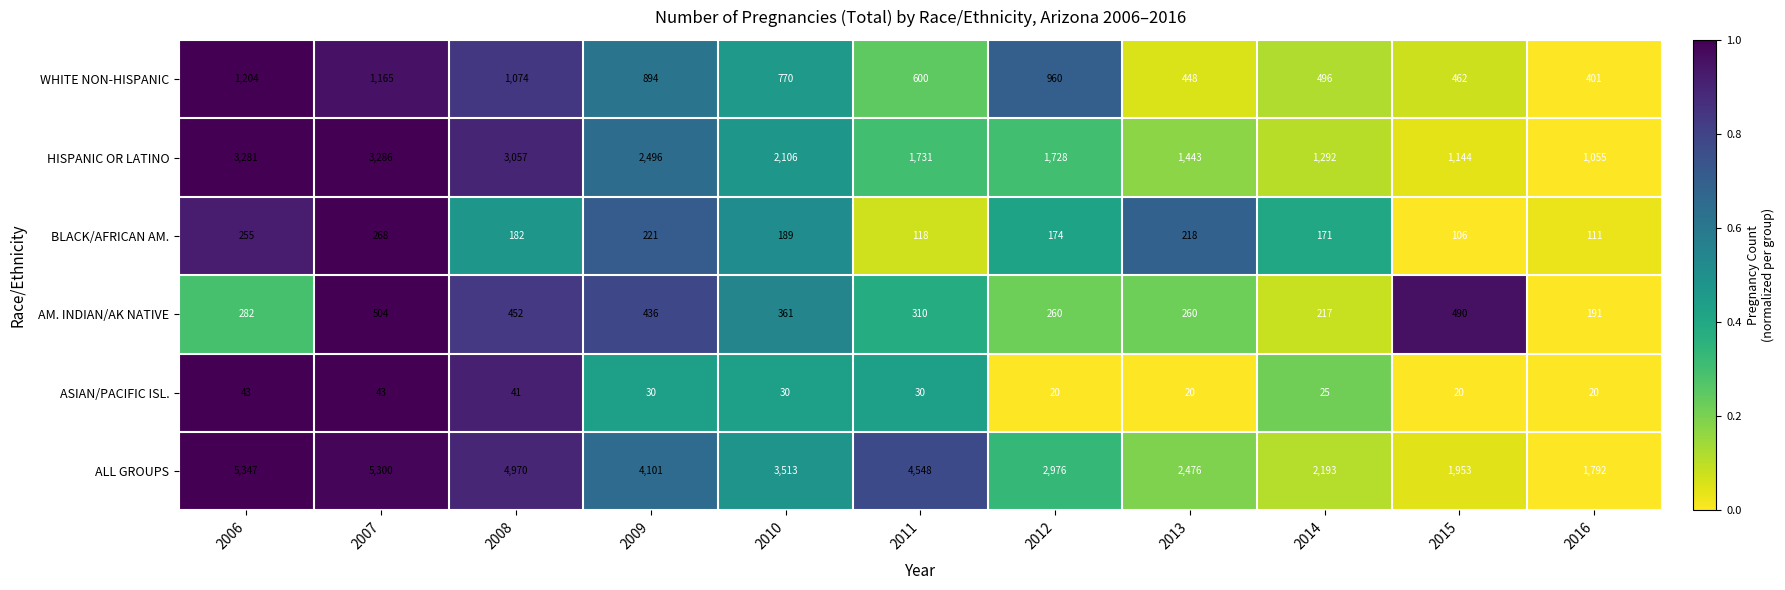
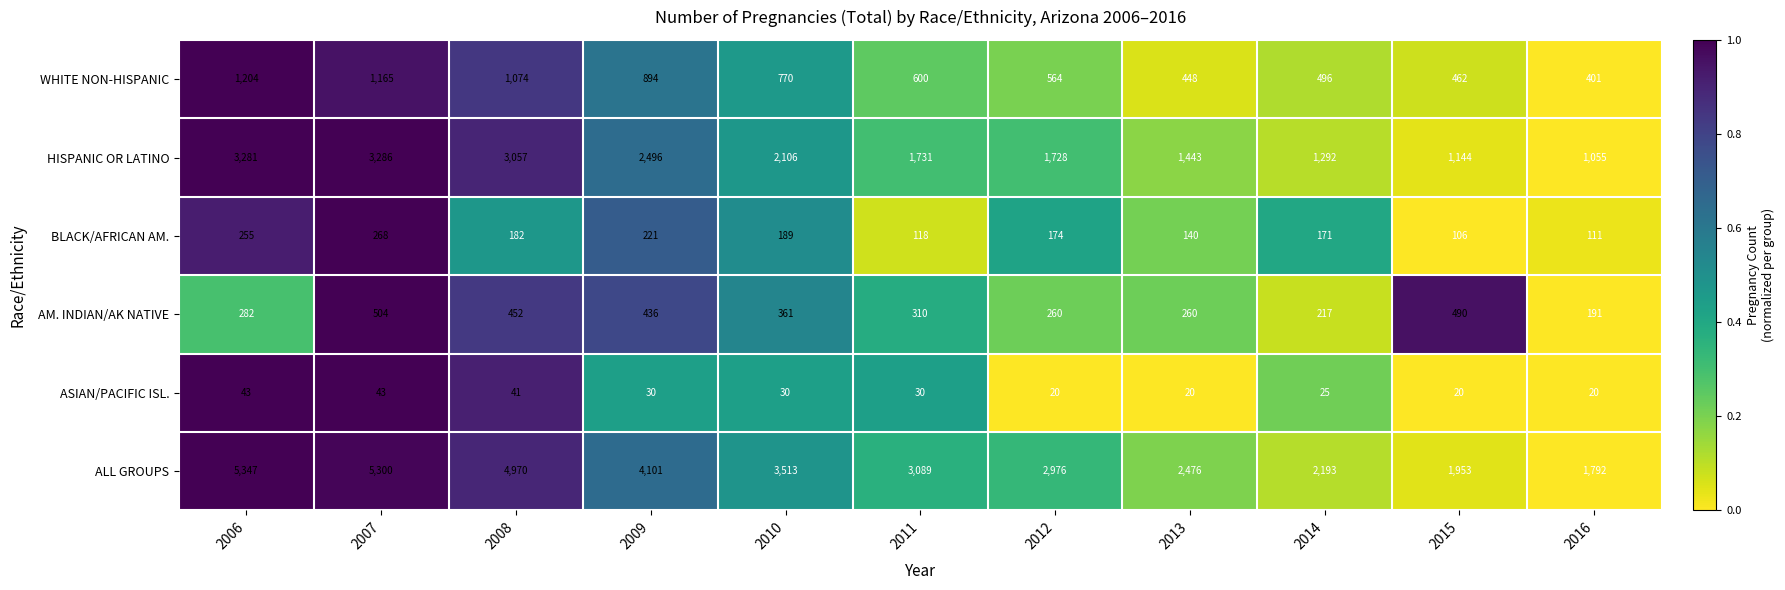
  {
    "WHITE NON-HISPANIC": {
      "2006": "1,204",
      "2007": "1,165",
      "2008": "1,074",
      "2009": "894",
      "2010": "770",
      "2011": "600",
-     "2012": "960",
+     "2012": "564",
      "2013": "448",
      "2014": "496",
      "2015": "462",
      "2016": "401"
    },
    "HISPANIC OR LATINO": {
      "2006": "3,281",
      "2007": "3,286",
      "2008": "3,057",
      "2009": "2,496",
      "2010": "2,106",
      "2011": "1,731",
      "2012": "1,728",
      "2013": "1,443",
      "2014": "1,292",
      "2015": "1,144",
      "2016": "1,055"
    },
    "BLACK/AFRICAN AM.": {
      "2006": "255",
      "2007": "268",
      "2008": "182",
      "2009": "221",
      "2010": "189",
      "2011": "118",
      "2012": "174",
-     "2013": "218",
+     "2013": "140",
      "2014": "171",
      "2015": "106",
      "2016": "111"
    },
    "AM. INDIAN/AK NATIVE": {
      "2006": "282",
      "2007": "504",
      "2008": "452",
      "2009": "436",
      "2010": "361",
      "2011": "310",
      "2012": "260",
      "2013": "260",
      "2014": "217",
      "2015": "490",
      "2016": "191"
    },
    "ASIAN/PACIFIC ISL.": {
      "2006": "43",
      "2007": "43",
      "2008": "41",
      "2009": "30",
      "2010": "30",
      "2011": "30",
      "2012": "20",
      "2013": "20",
      "2014": "25",
      "2015": "20",
      "2016": "20"
    },
    "ALL GROUPS": {
      "2006": "5,347",
      "2007": "5,300",
      "2008": "4,970",
      "2009": "4,101",
      "2010": "3,513",
-     "2011": "4,548",
+     "2011": "3,089",
      "2012": "2,976",
      "2013": "2,476",
      "2014": "2,193",
      "2015": "1,953",
      "2016": "1,792"
    }
  }
